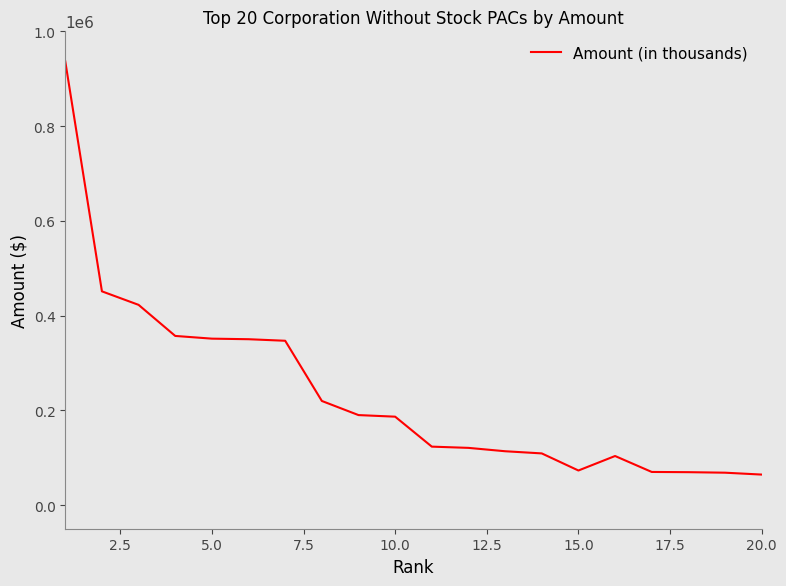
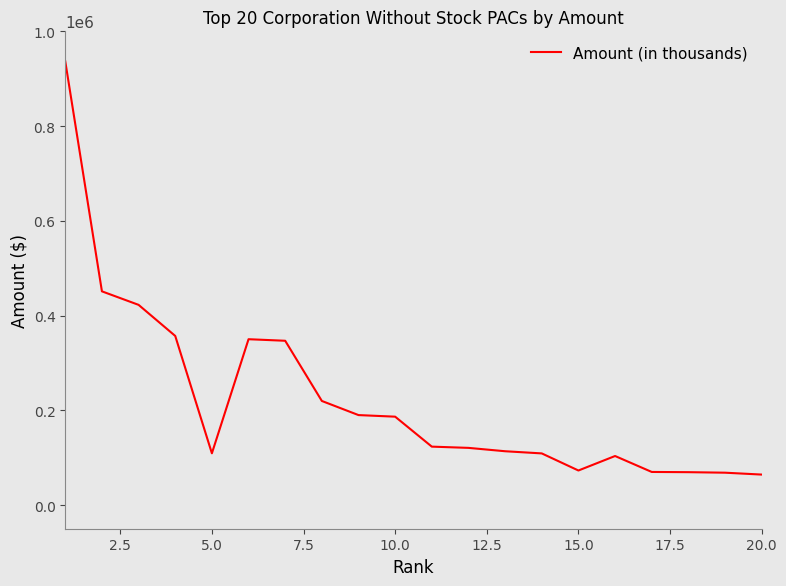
  {
-   "5.0": 350000,
+   "5.0": 110000,
    "10.0": 190000,
    "15.0": 70000,
    "20.0": 60000
  }
